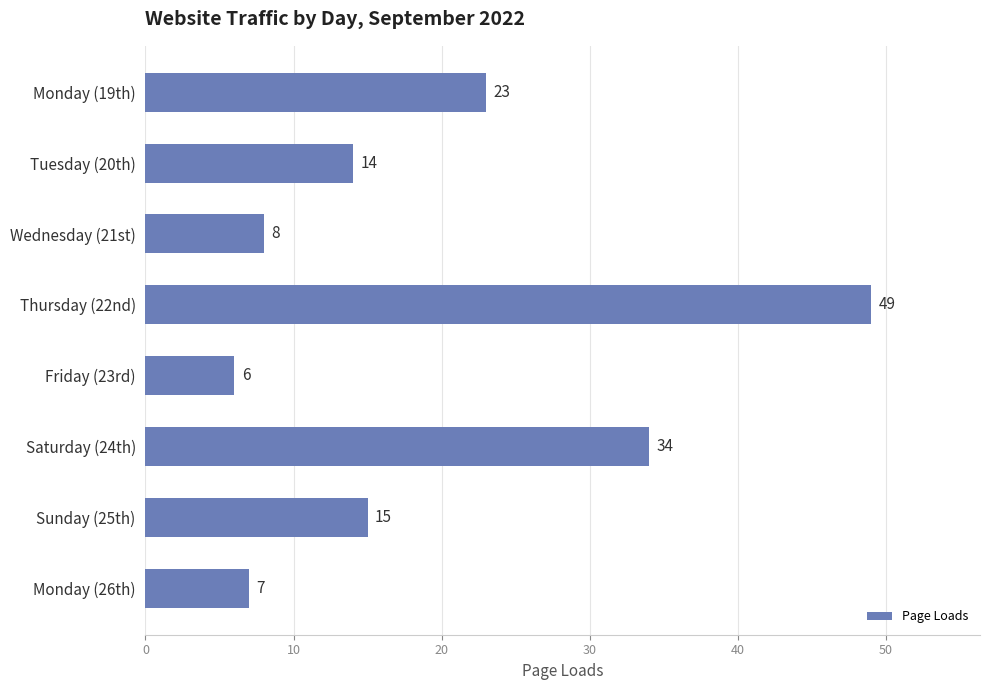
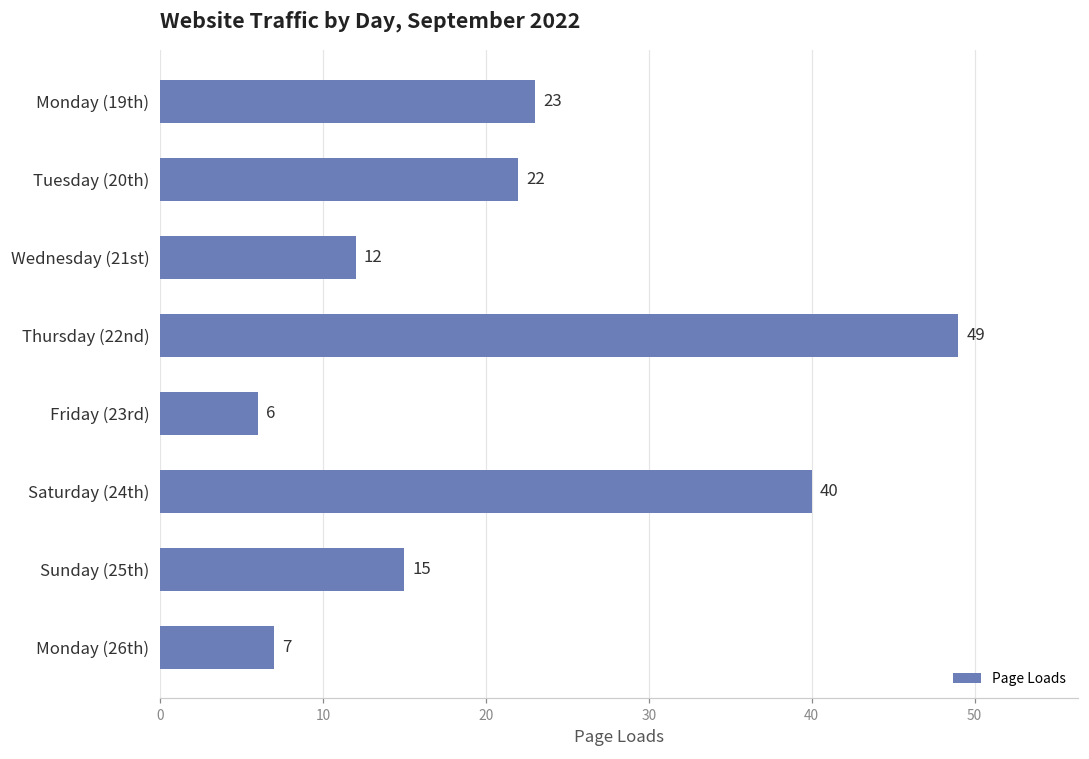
  {
    "Monday (19th)": 23,
-   "Tuesday (20th)": 14,
-   "Wednesday (21st)": 8,
+   "Tuesday (20th)": 22,
+   "Wednesday (21st)": 12,
    "Thursday (22nd)": 49,
    "Friday (23rd)": 6,
-   "Saturday (24th)": 34,
+   "Saturday (24th)": 40,
    "Sunday (25th)": 15,
    "Monday (26th)": 7
  }
